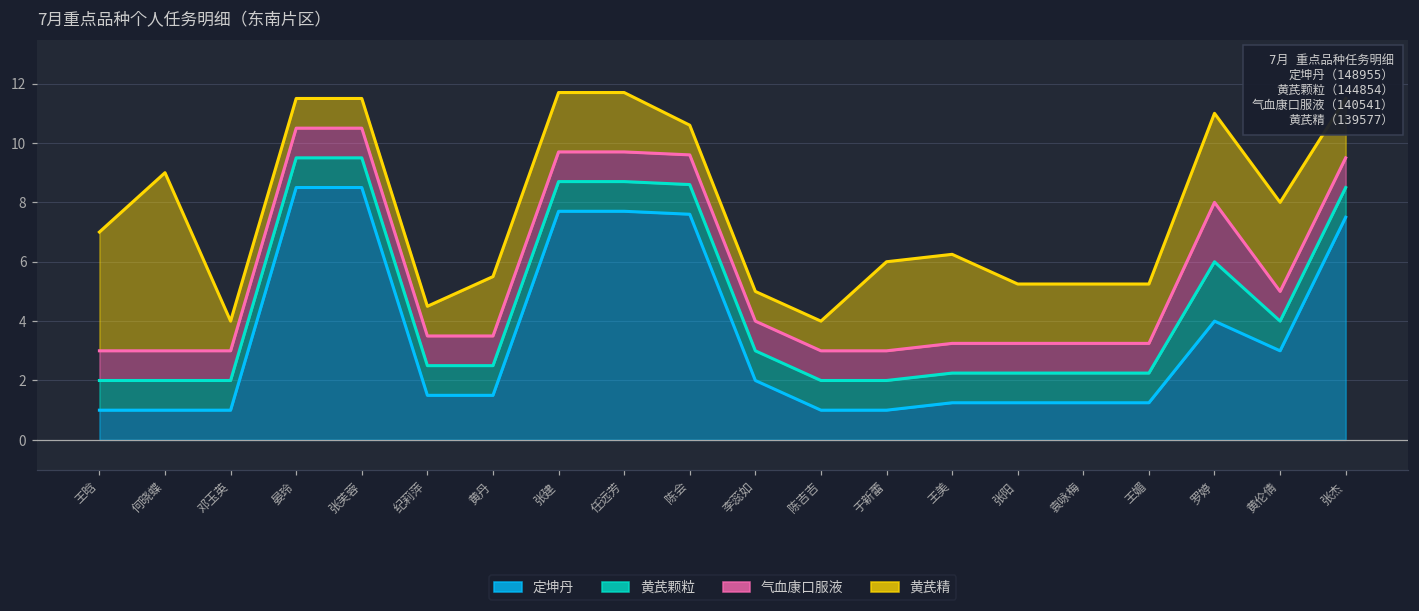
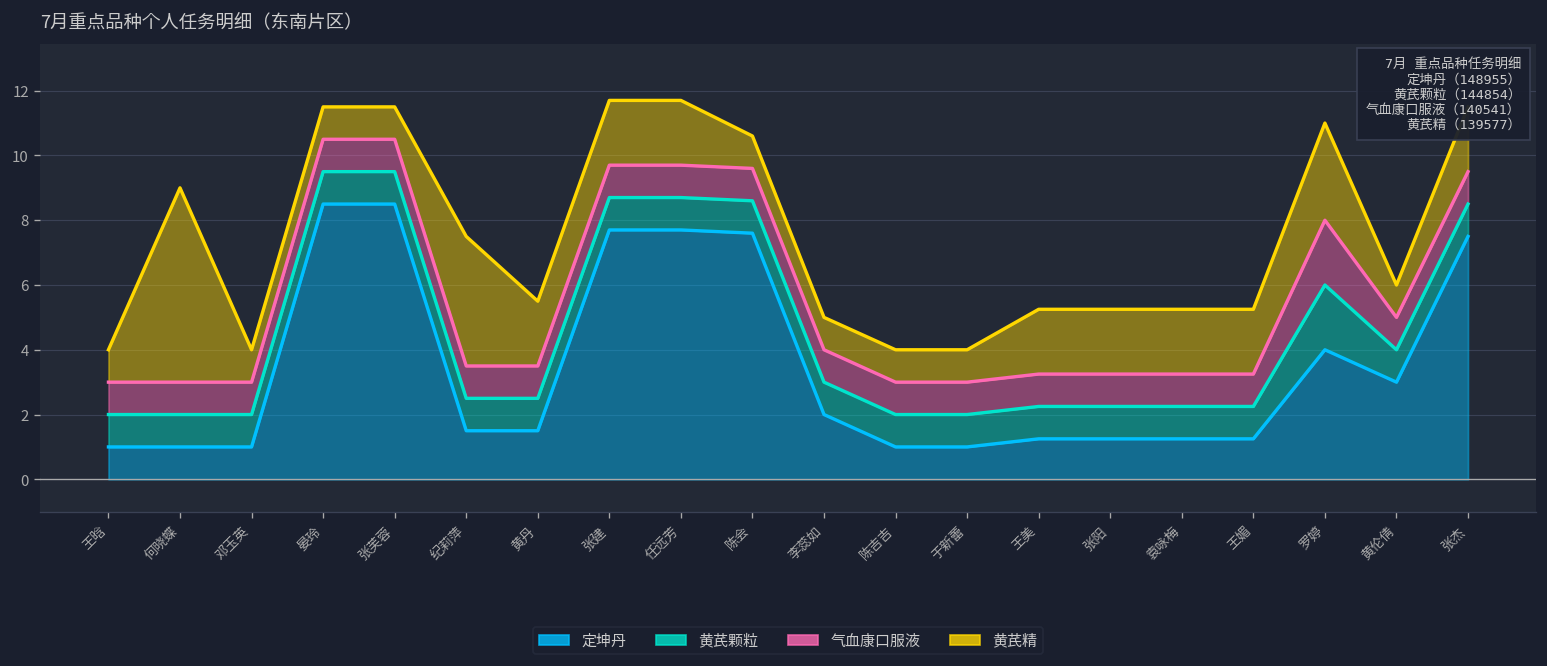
  {
    "气血康口服液": {
      "王晗": 1,
      "何晓蝶": 1,
      "邓玉英": 1,
      "晏玲": 1,
      "张芙蓉": 1,
      "纪莉萍": 1,
      "黄丹": 1,
      "张建": 1,
      "任远芳": 1,
      "陈会": 1,
      "李蕊如": 1,
      "陈吉吉": 1,
      "于新蕾": 1,
      "王美": 1,
      "张阳": 1,
      "袁咏梅": 1,
      "王媚": 1,
      "罗婷": 2,
      "黄伦倩": 1,
      "张杰": 1
    },
    "黄芪精": {
-     "王晗": 4,
+     "王晗": 1,
      "何晓蝶": 6,
      "邓玉英": 1,
      "晏玲": 1,
      "张芙蓉": 1,
-     "纪莉萍": 1,
+     "纪莉萍": 4,
      "黄丹": 2,
      "张建": 2,
      "任远芳": 2,
      "陈会": 1,
      "李蕊如": 1,
      "陈吉吉": 1,
-     "于新蕾": 3,
-     "王美": 3,
+     "于新蕾": 1,
+     "王美": 2,
      "张阳": 2,
      "袁咏梅": 2,
      "王媚": 2,
      "罗婷": 3,
-     "黄伦倩": 3
+     "黄伦倩": 1
    }
  }
